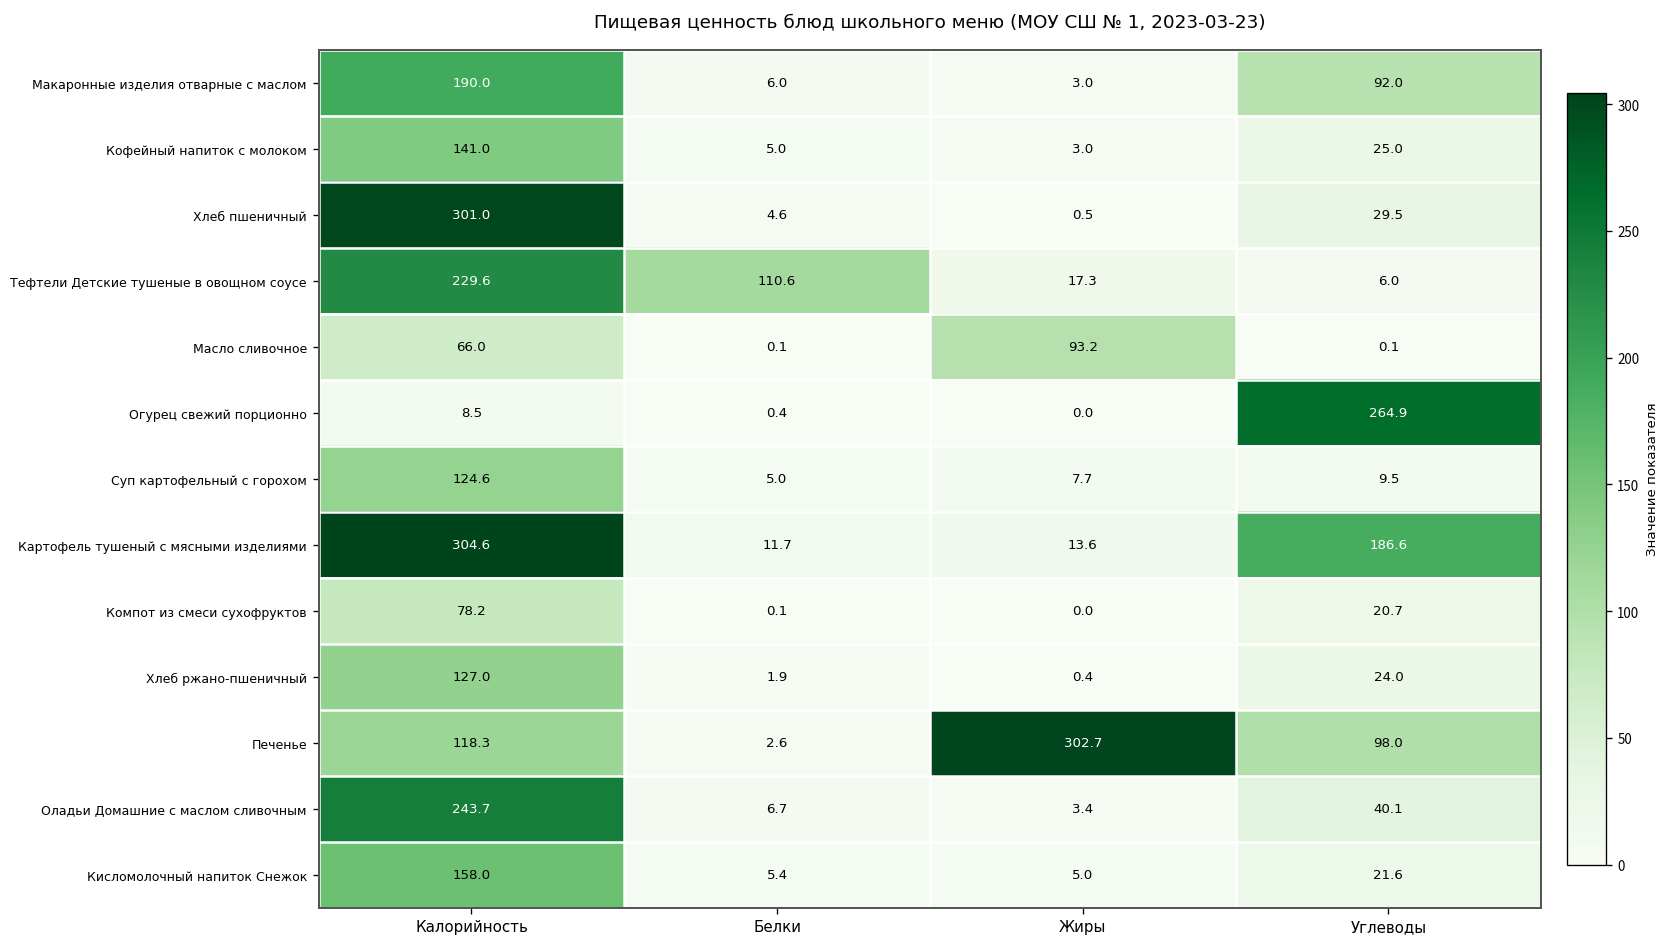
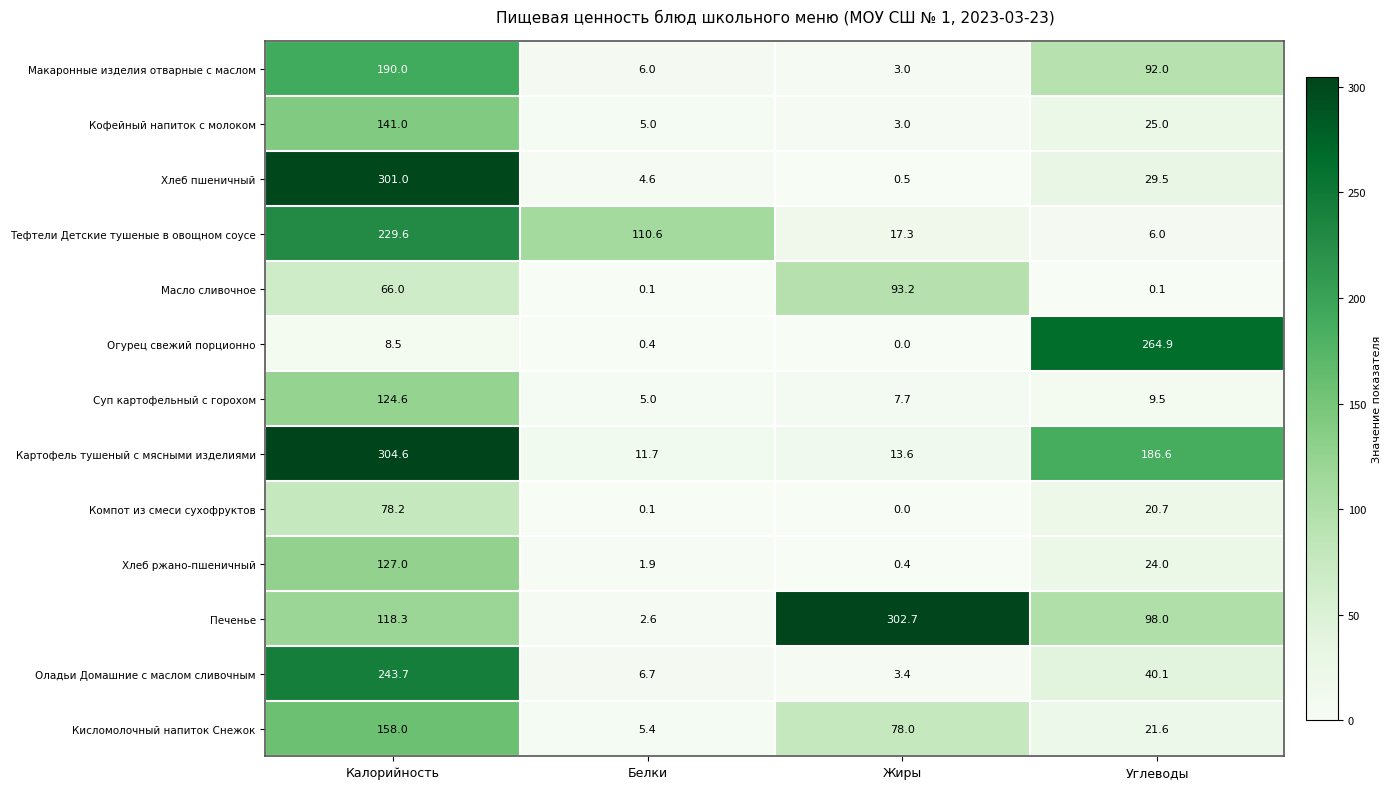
  {
    "Макаронные изделия отварные с маслом": {
      "Калорийность": 190.0,
      "Белки": 6.0,
      "Жиры": 3.0,
      "Углеводы": 92.0
    },
    "Кофейный напиток с молоком": {
      "Калорийность": 141.0,
      "Белки": 5.0,
      "Жиры": 3.0,
      "Углеводы": 25.0
    },
    "Хлеб пшеничный": {
      "Калорийность": 301.0,
      "Белки": 4.6,
      "Жиры": 0.5,
      "Углеводы": 29.5
    },
    "Тефтели Детские тушеные в овощном соусе": {
      "Калорийность": 229.6,
      "Белки": 110.6,
      "Жиры": 17.3,
      "Углеводы": 6.0
    },
    "Масло сливочное": {
      "Калорийность": 66.0,
      "Белки": 0.1,
      "Жиры": 93.2,
      "Углеводы": 0.1
    },
    "Огурец свежий порционно": {
      "Калорийность": 8.5,
      "Белки": 0.4,
      "Жиры": 0.0,
      "Углеводы": 264.9
    },
    "Суп картофельный с горохом": {
      "Калорийность": 124.6,
      "Белки": 5.0,
      "Жиры": 7.7,
      "Углеводы": 9.5
    },
    "Картофель тушеный с мясными изделиями": {
      "Калорийность": 304.6,
      "Белки": 11.7,
      "Жиры": 13.6,
      "Углеводы": 186.6
    },
    "Компот из смеси сухофруктов": {
      "Калорийность": 78.2,
      "Белки": 0.1,
      "Жиры": 0.0,
      "Углеводы": 20.7
    },
    "Хлеб ржано-пшеничный": {
      "Калорийность": 127.0,
      "Белки": 1.9,
      "Жиры": 0.4,
      "Углеводы": 24.0
    },
    "Печенье": {
      "Калорийность": 118.3,
      "Белки": 2.6,
      "Жиры": 302.7,
      "Углеводы": 98.0
    },
    "Оладьи Домашние с маслом сливочным": {
      "Калорийность": 243.7,
      "Белки": 6.7,
      "Жиры": 3.4,
      "Углеводы": 40.1
    },
    "Кисломолочный напиток Снежок": {
      "Калорийность": 158.0,
      "Белки": 5.4,
-     "Жиры": 5.0,
+     "Жиры": 78.0,
      "Углеводы": 21.6
    }
  }
